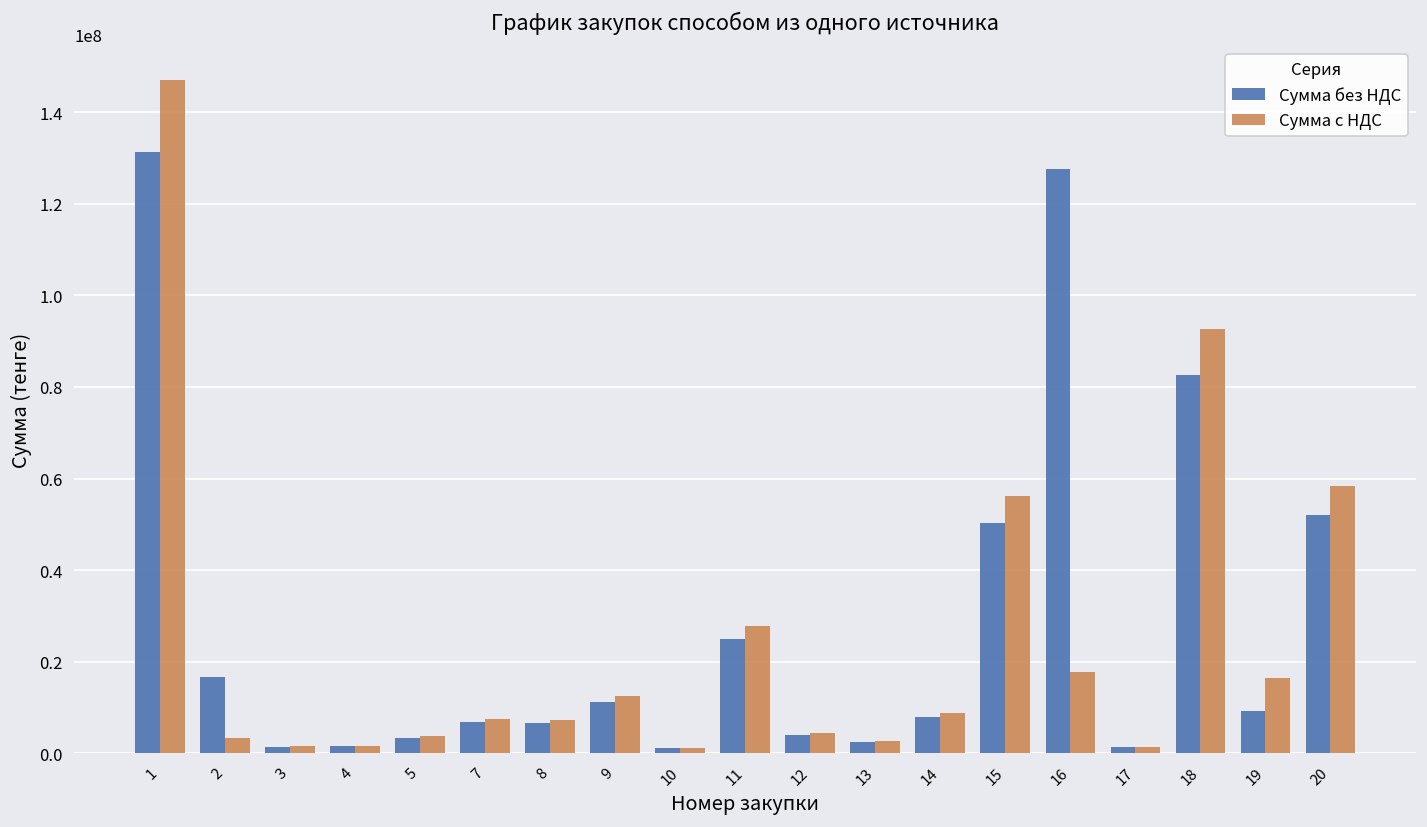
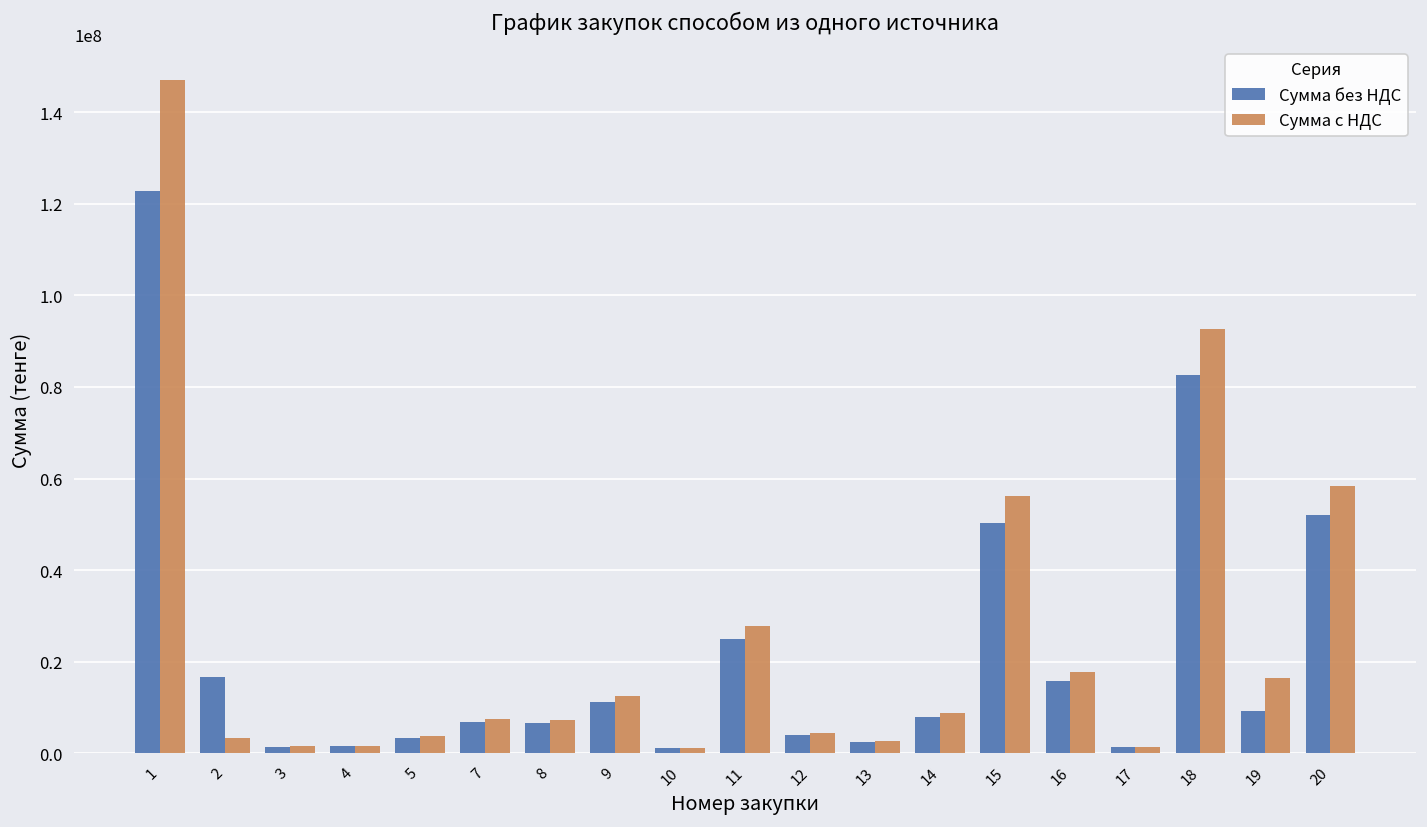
  {
    "Сумма без НДС": {
-     "1": 131000000,
+     "1": 123000000,
      "2": 17000000,
      "3": 1000000,
      "4": 2000000,
      "5": 3000000,
      "7": 7000000,
      "8": 7000000,
      "9": 11000000,
      "10": 1000000,
      "11": 25000000,
      "12": 4000000,
      "13": 3000000,
      "14": 8000000,
      "15": 50000000,
-     "16": 127000000,
+     "16": 16000000,
      "17": 1000000,
      "18": 83000000,
      "19": 9000000,
      "20": 52000000
    },
    "Сумма с НДС": {
      "1": 147000000,
      "2": 3000000,
      "3": 2000000,
      "4": 2000000,
      "5": 4000000,
      "7": 8000000,
      "8": 7000000,
      "9": 12000000,
      "10": 1000000,
      "11": 28000000,
      "12": 5000000,
      "13": 3000000,
      "14": 9000000,
      "15": 56000000,
      "16": 18000000,
      "17": 1000000,
      "18": 93000000,
      "19": 16000000,
      "20": 58000000
    }
  }
